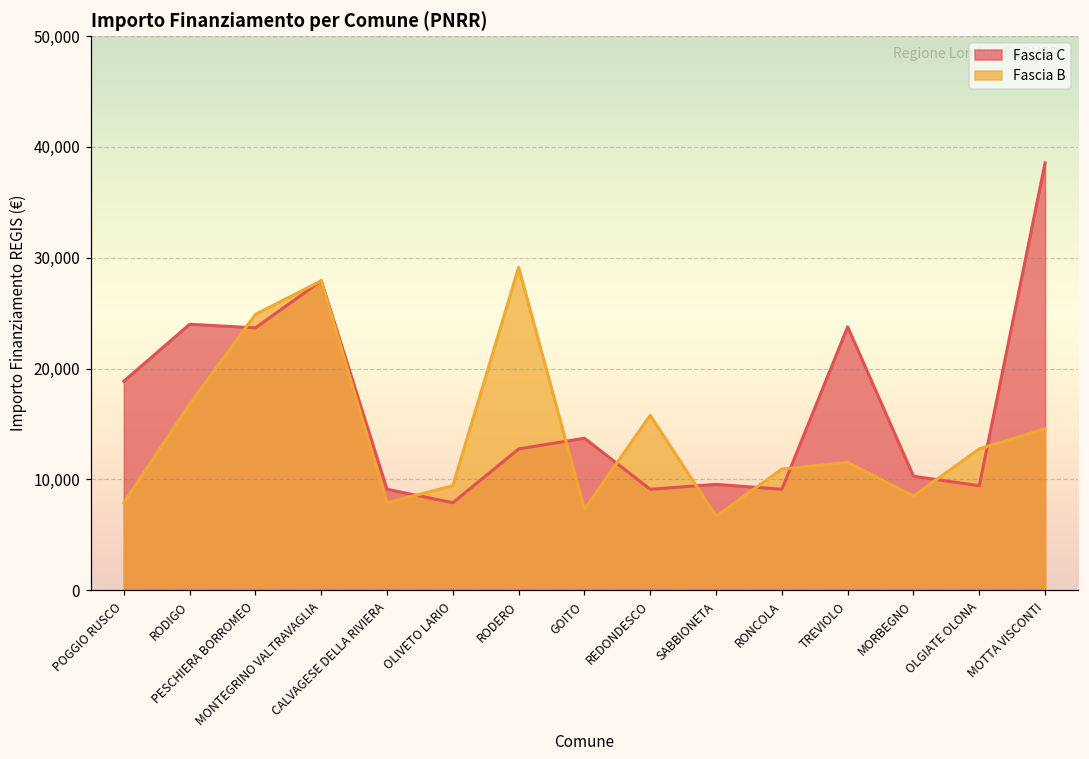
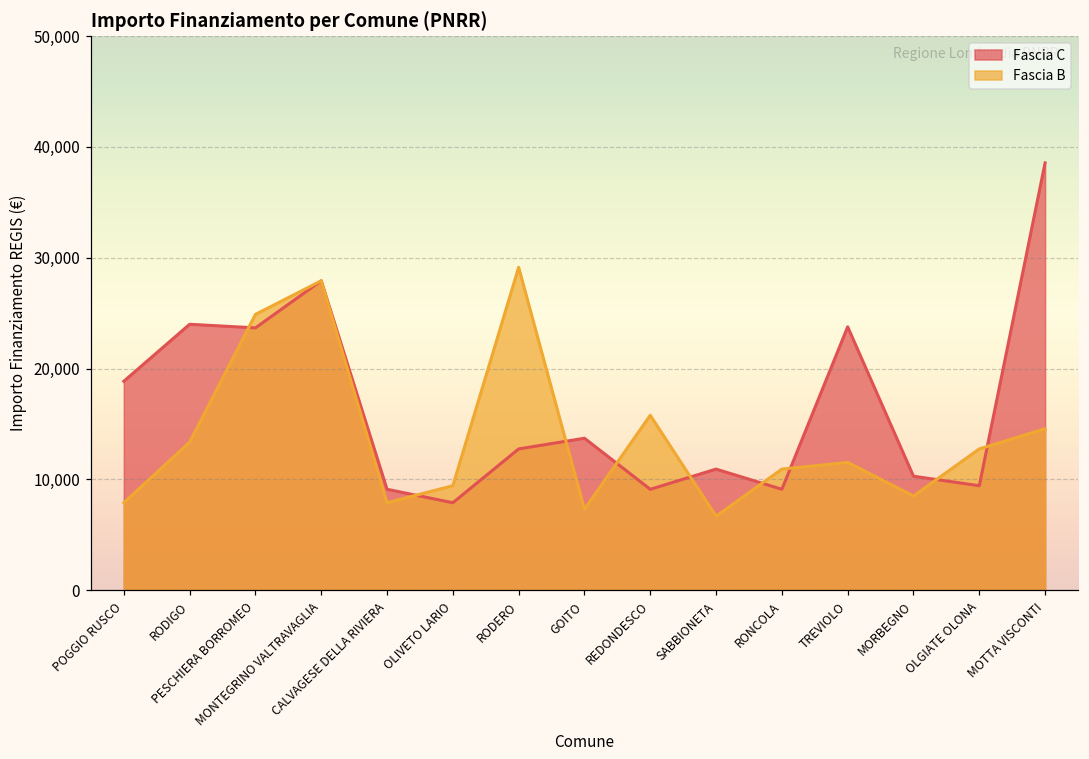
  {
    "Fascia C": {
      "POGGIO RUSCO": "18,900",
      "RODIGO": "24,000",
      "PESCHIERA BORROMEO": "23,700",
      "CALVAGESE DELLA RIVIERA": "9,100",
      "OLIVETO LARIO": "7,900",
      "RODERO": "12,700",
      "GOITO": "13,700",
      "REDONDESCO": "9,100",
-     "SABBIONETA": "9,500",
+     "SABBIONETA": "10,900",
      "RONCOLA": "9,100",
      "TREVIOLO": "23,800",
      "MORBEGNO": "10,300",
      "OLGIATE OLONA": "9,400",
      "MOTTA VISCONTI": "38,600"
    },
    "Fascia B": {
      "POGGIO RUSCO": "7,900",
-     "RODIGO": "16,800",
+     "RODIGO": "13,400",
      "PESCHIERA BORROMEO": "24,900",
      "CALVAGESE DELLA RIVIERA": "7,900",
      "OLIVETO LARIO": "9,400",
      "RODERO": "29,100",
      "GOITO": "7,300",
      "REDONDESCO": "15,800",
      "SABBIONETA": "6,700",
      "RONCOLA": "10,900",
      "TREVIOLO": "11,500",
      "MORBEGNO": "8,500",
      "OLGIATE OLONA": "12,700",
      "MOTTA VISCONTI": "14,600"
    }
  }
